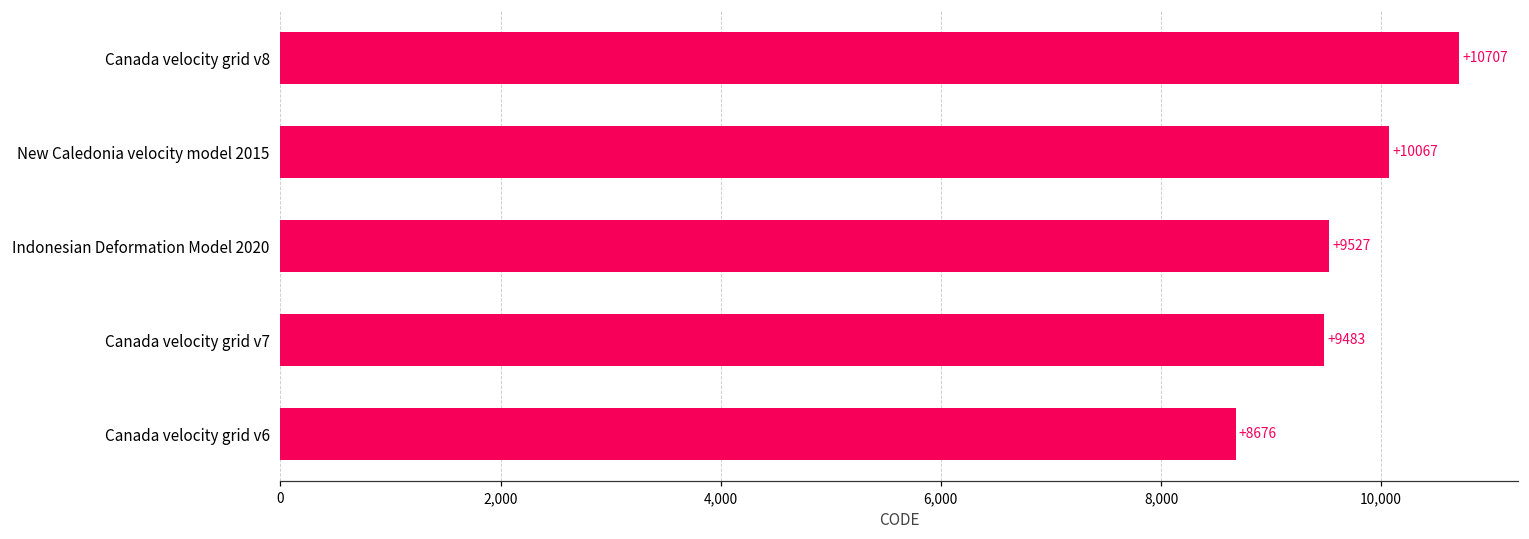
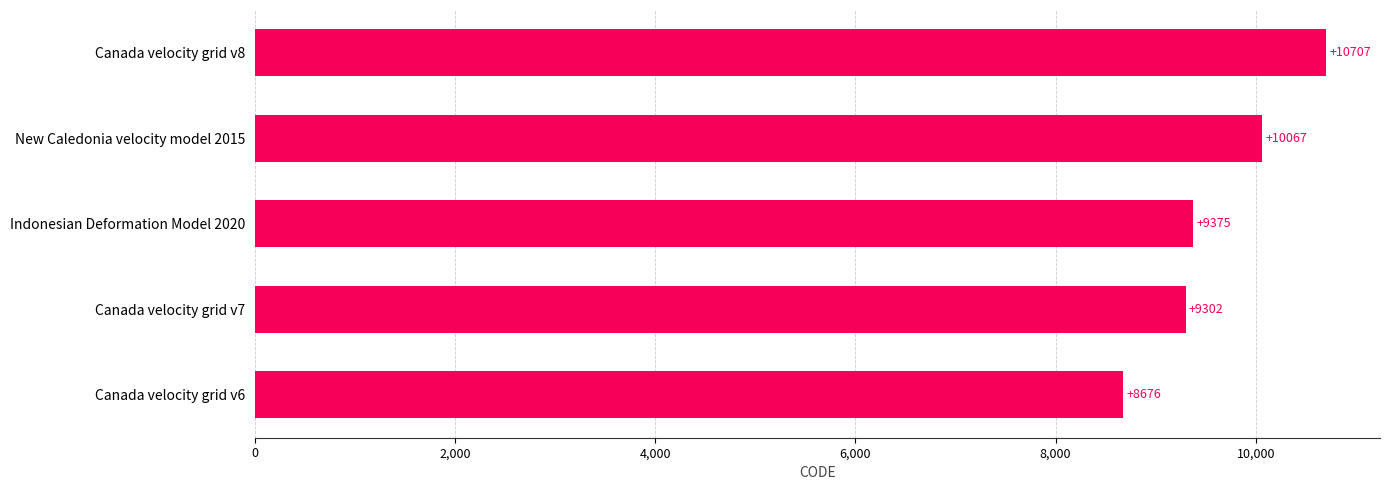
  {
    "Canada velocity grid v8": "+10707",
    "New Caledonia velocity model 2015": "+10067",
-   "Indonesian Deformation Model 2020": "+9527",
-   "Canada velocity grid v7": "+9483",
+   "Indonesian Deformation Model 2020": "+9375",
+   "Canada velocity grid v7": "+9302",
    "Canada velocity grid v6": "+8676"
  }
